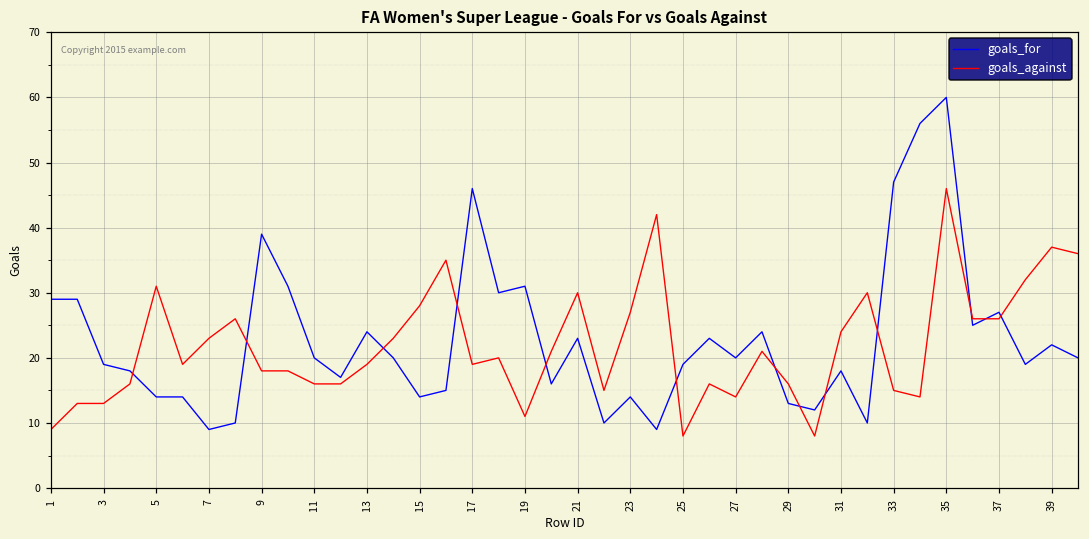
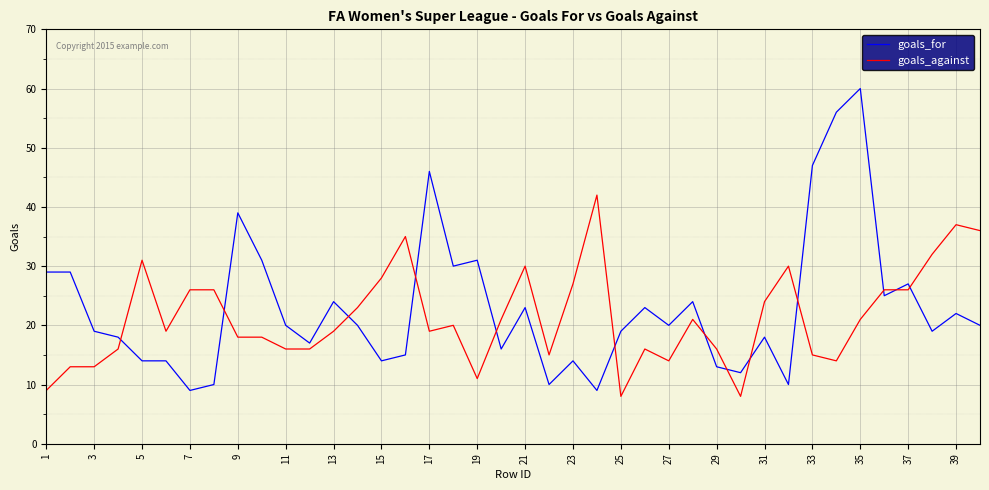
  {
    "goals_for": {
      "1": 29,
      "3": 19,
      "5": 14,
      "7": 9,
      "9": 39,
      "11": 20,
      "13": 24,
      "15": 14,
      "17": 46,
      "19": 31,
      "21": 23,
      "23": 14,
      "25": 19,
      "27": 20,
      "29": 13,
      "31": 18,
      "33": 47,
      "35": 60,
      "37": 27,
      "39": 22
    },
    "goals_against": {
      "1": 9,
      "3": 13,
      "5": 31,
-     "7": 23,
+     "7": 26,
      "9": 18,
      "11": 16,
      "13": 19,
      "15": 28,
      "17": 19,
      "19": 11,
      "21": 30,
      "23": 27,
      "25": 8,
      "27": 14,
      "29": 16,
      "31": 24,
      "33": 15,
-     "35": 46,
+     "35": 21,
      "37": 26,
      "39": 37
    }
  }
